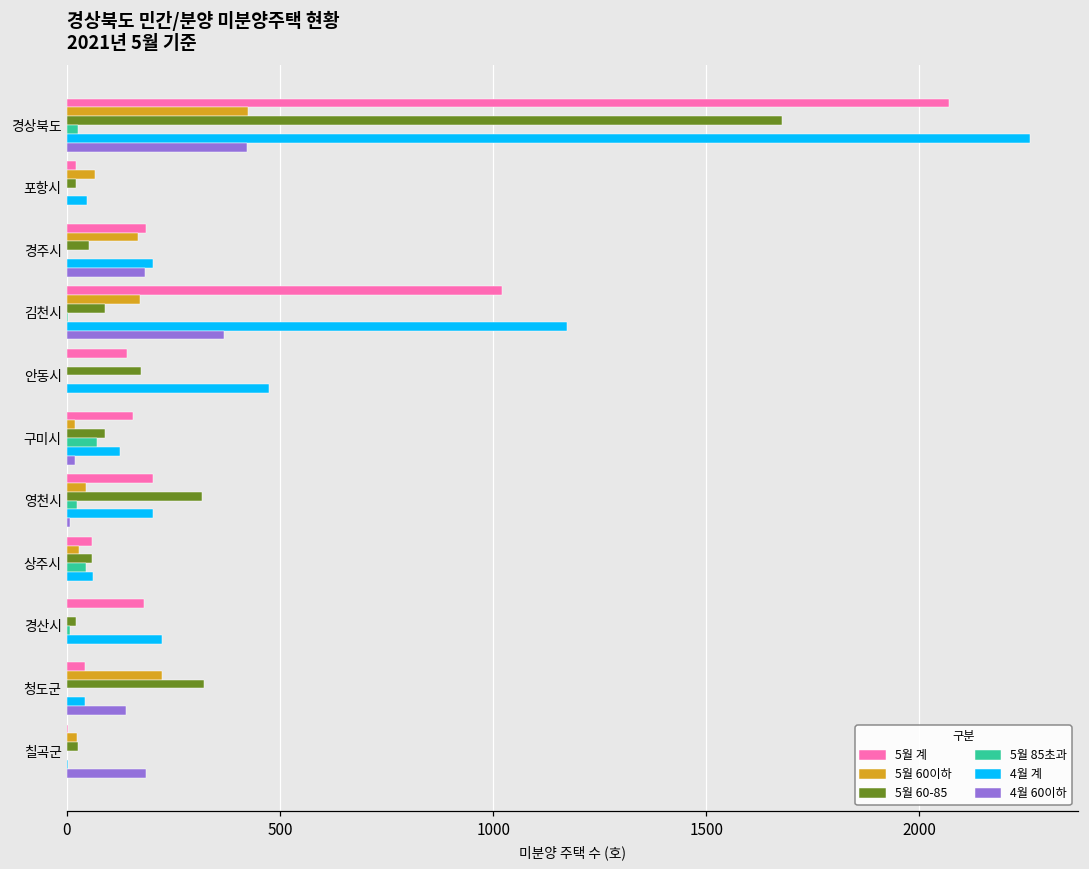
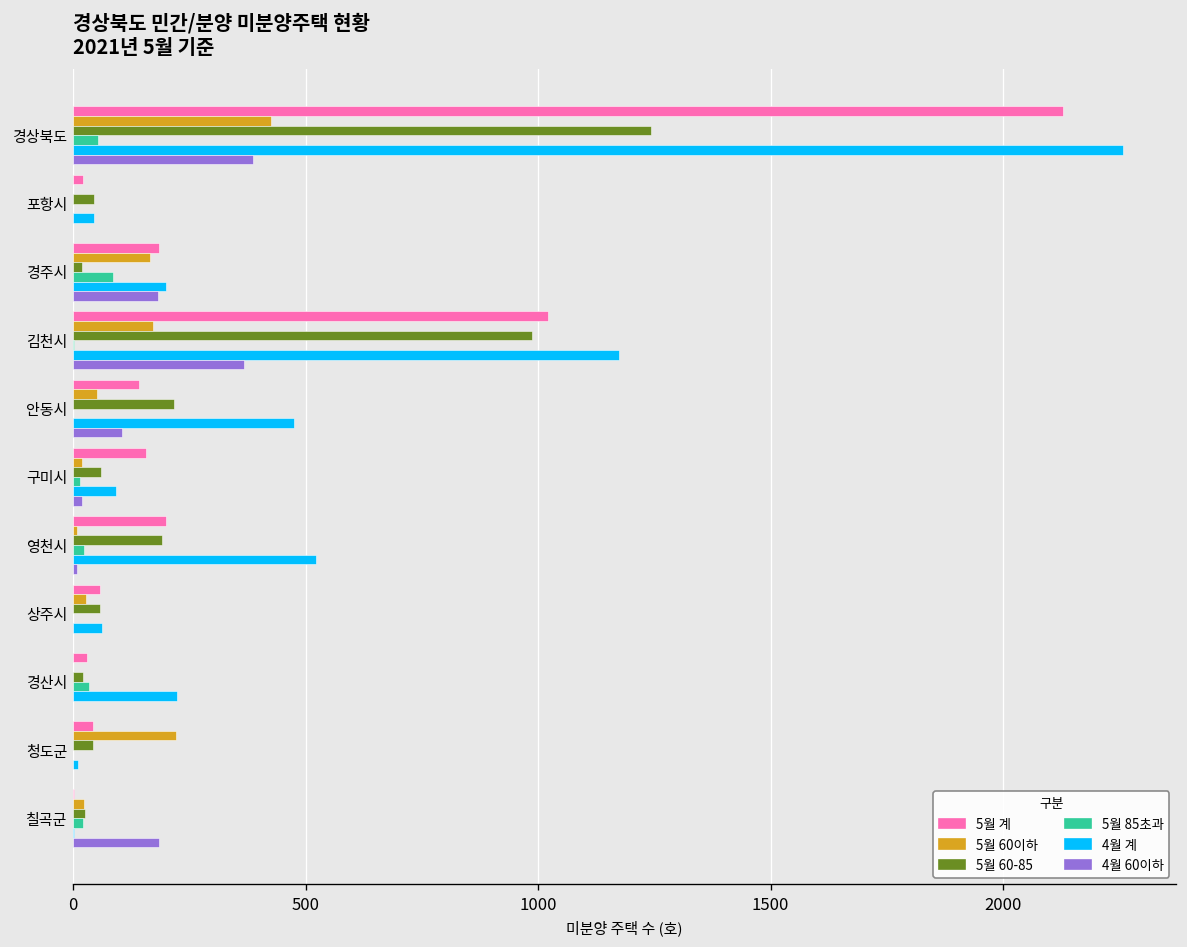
  {
    "5월 계": {
-     "경상북도": 2070,
+     "경상북도": 2130,
      "포항시": 20,
      "경주시": 190,
      "김천시": 1020,
      "안동시": 140,
      "구미시": 160,
      "영천시": 200,
      "상주시": 60,
-     "경산시": 180,
+     "경산시": 30,
      "청도군": 40
    },
    "5월 60이하": {
      "경상북도": 430,
-     "포항시": 70,
+     "포항시": 0,
      "경주시": 170,
      "김천시": 170,
-     "안동시": 0,
+     "안동시": 50,
      "구미시": 20,
-     "영천시": 50,
+     "영천시": 10,
      "상주시": 30,
      "경산시": 0,
      "청도군": 220,
      "칠곡군": 20
    },
    "5월 60-85": {
-     "경상북도": 1680,
-     "포항시": 20,
-     "경주시": 50,
-     "김천시": 90,
-     "안동시": 170,
-     "구미시": 90,
-     "영천시": 320,
+     "경상북도": 1240,
+     "포항시": 50,
+     "경주시": 20,
+     "김천시": 990,
+     "안동시": 220,
+     "구미시": 60,
+     "영천시": 190,
      "상주시": 60,
      "경산시": 20,
-     "청도군": 320,
+     "청도군": 40,
      "칠곡군": 30
    },
    "5월 85초과": {
-     "경상북도": 30,
+     "경상북도": 50,
      "포항시": 0,
-     "경주시": 0,
+     "경주시": 90,
      "안동시": 0,
-     "구미시": 70,
+     "구미시": 20,
      "영천시": 20,
-     "상주시": 40,
-     "경산시": 10,
+     "상주시": 0,
+     "경산시": 40,
      "청도군": 0,
-     "칠곡군": 0
+     "칠곡군": 20
    },
    "4월 계": {
      "경상북도": 2260,
      "포항시": 50,
      "경주시": 200,
      "김천시": 1170,
      "안동시": 480,
-     "구미시": 120,
-     "영천시": 200,
+     "구미시": 90,
+     "영천시": 520,
      "상주시": 60,
      "경산시": 220,
-     "청도군": 40
+     "청도군": 10
    },
    "4월 60이하": {
-     "경상북도": 420,
+     "경상북도": 390,
      "포항시": 0,
      "경주시": 180,
      "김천시": 370,
-     "안동시": 0,
+     "안동시": 110,
      "구미시": 20,
      "영천시": 10,
      "경산시": 0,
-     "청도군": 140,
+     "청도군": 0,
      "칠곡군": 190
    }
  }
